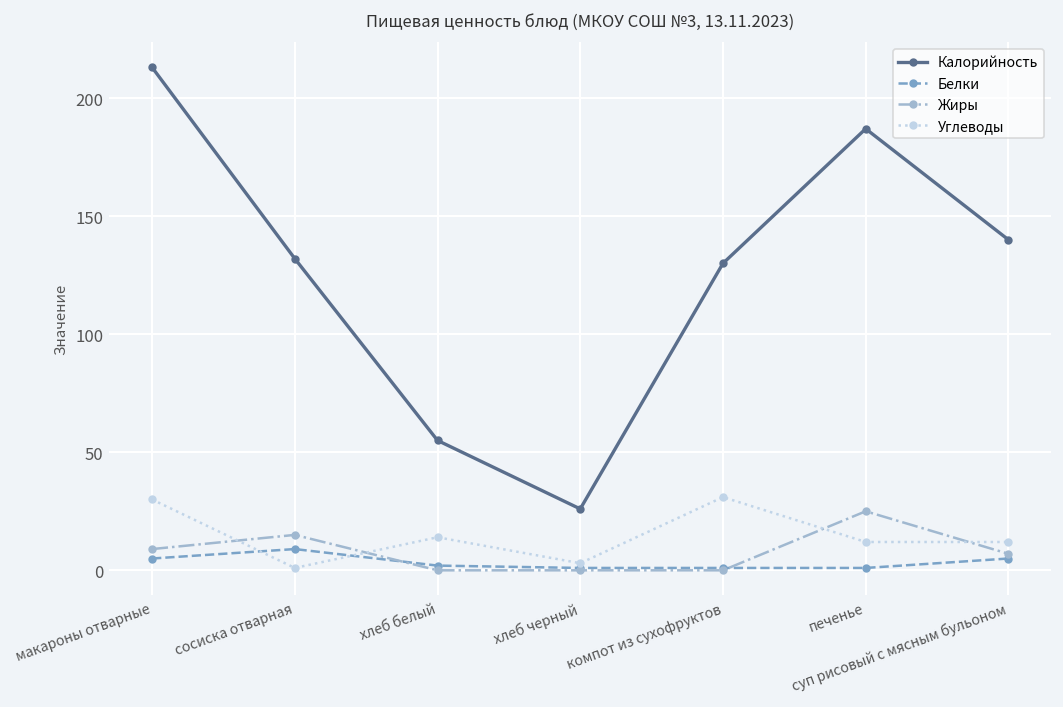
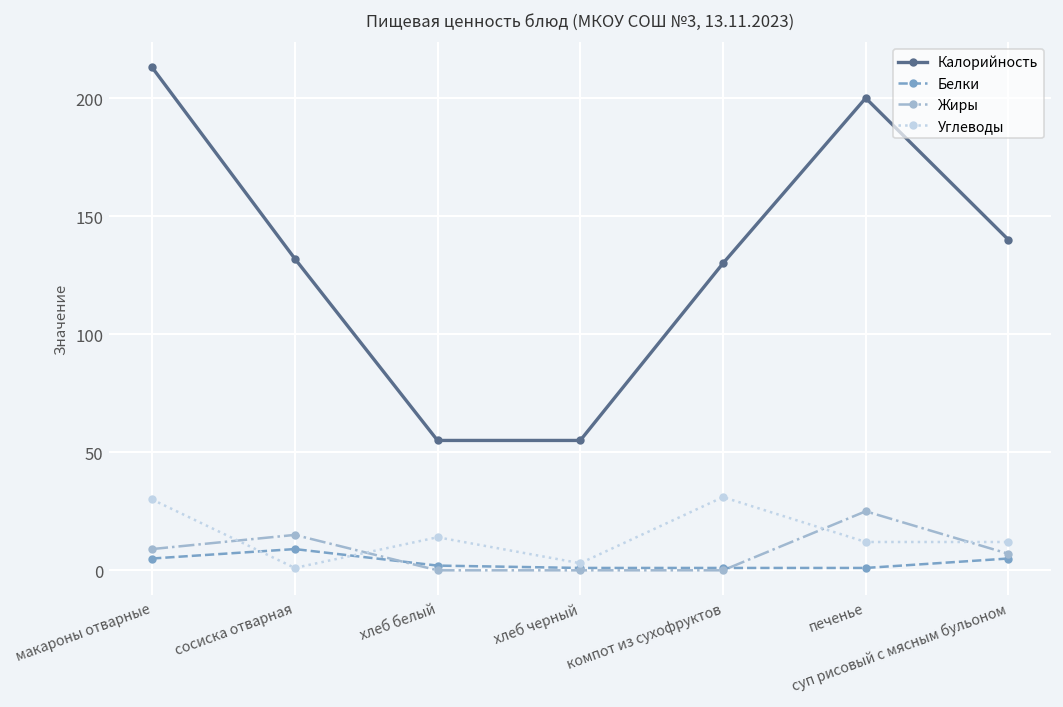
  {
    "Калорийность": {
      "макароны отварные": 213,
      "сосиска отварная": 132,
      "хлеб белый": 55,
-     "хлеб черный": 26,
+     "хлеб черный": 55,
      "компот из сухофруктов": 130,
-     "печенье": 187,
+     "печенье": 200,
      "суп рисовый с мясным бульоном": 140
    }
  }
